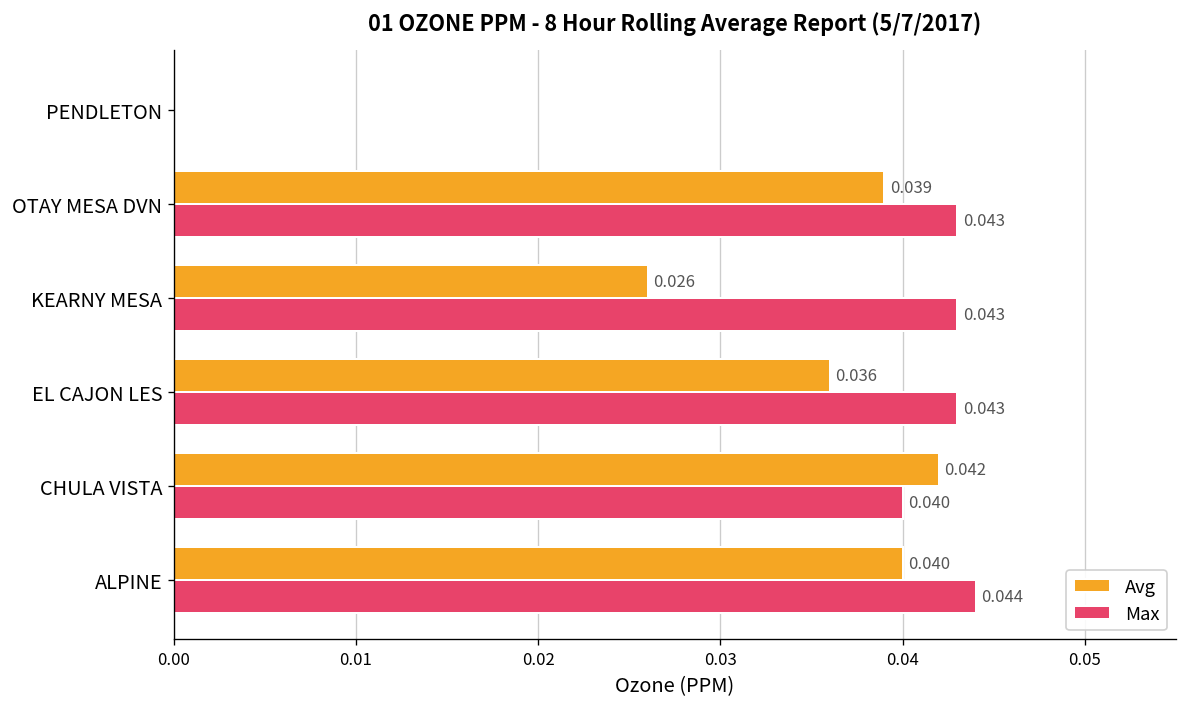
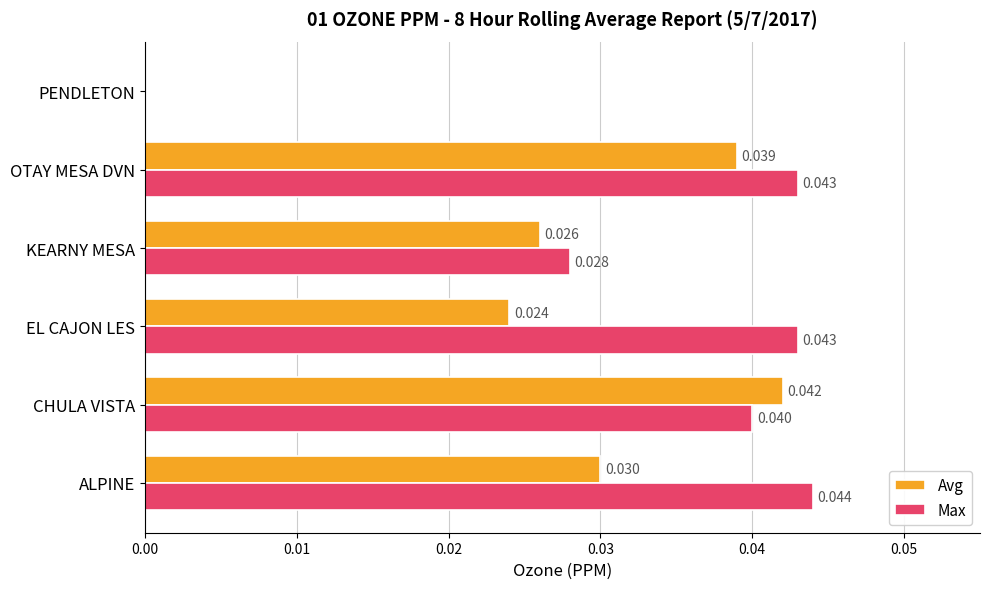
  {
    "Avg": {
      "OTAY MESA DVN": 0.039,
      "KEARNY MESA": 0.026,
-     "EL CAJON LES": 0.036,
+     "EL CAJON LES": 0.024,
      "CHULA VISTA": 0.042,
-     "ALPINE": 0.040
+     "ALPINE": 0.030
    },
    "Max": {
      "OTAY MESA DVN": 0.043,
-     "KEARNY MESA": 0.043,
+     "KEARNY MESA": 0.028,
      "EL CAJON LES": 0.043,
      "CHULA VISTA": 0.040,
      "ALPINE": 0.044
    }
  }
